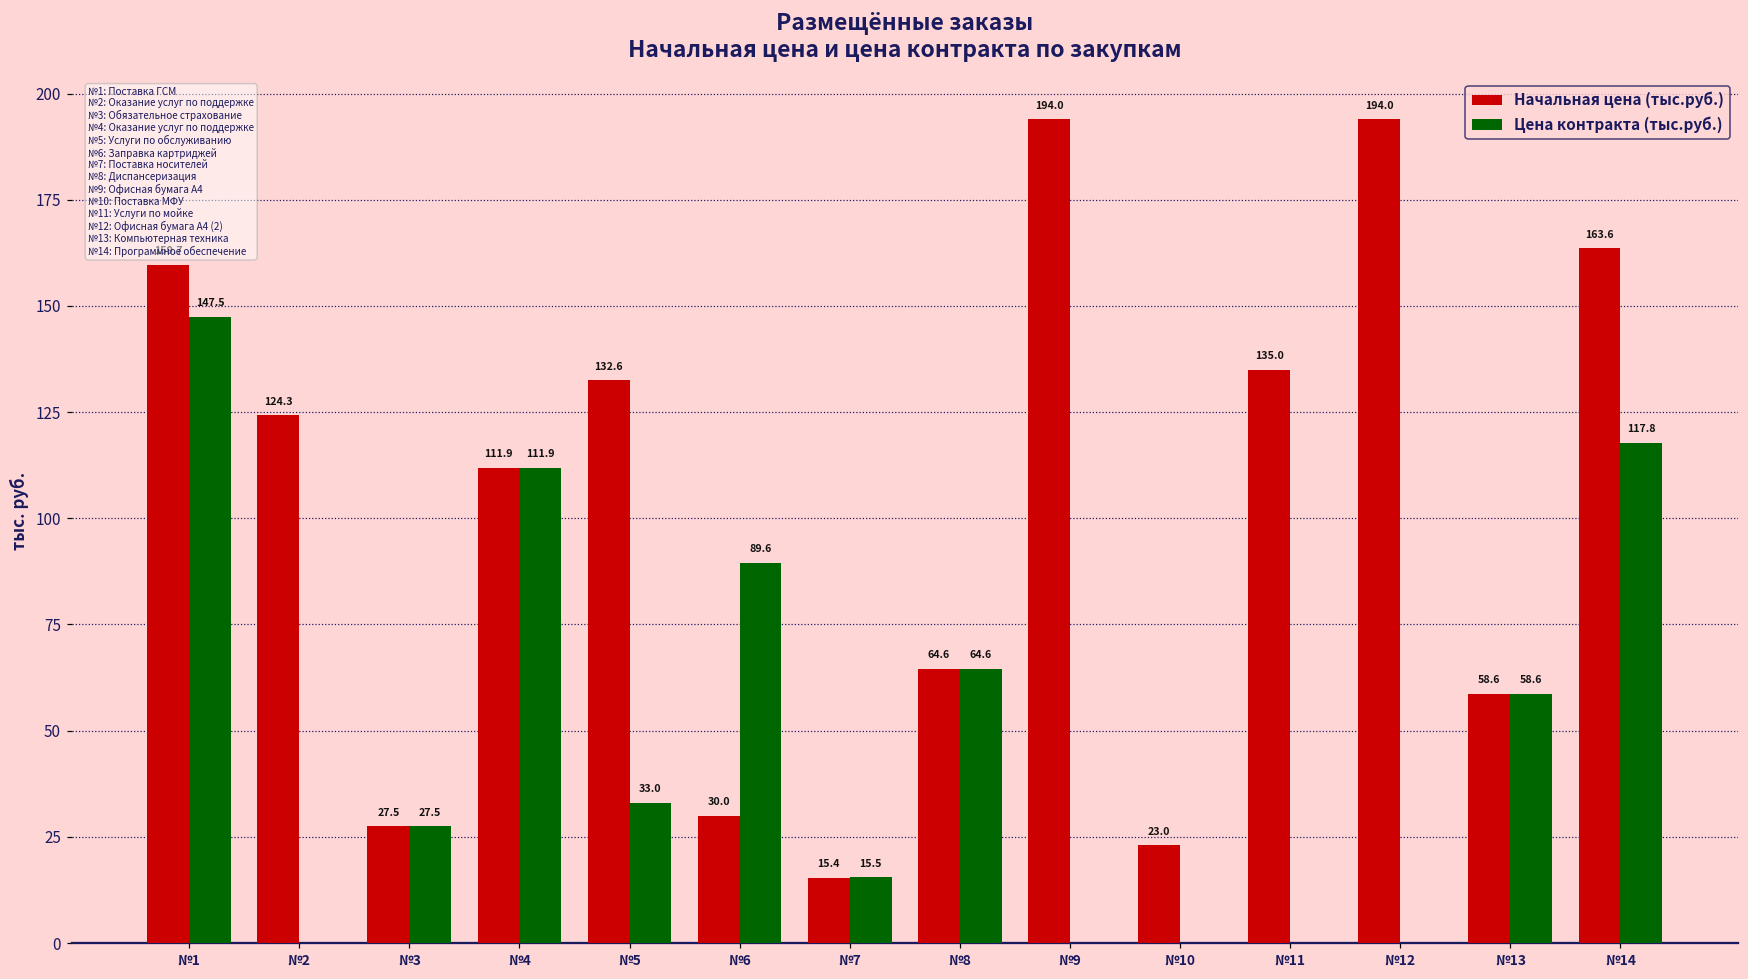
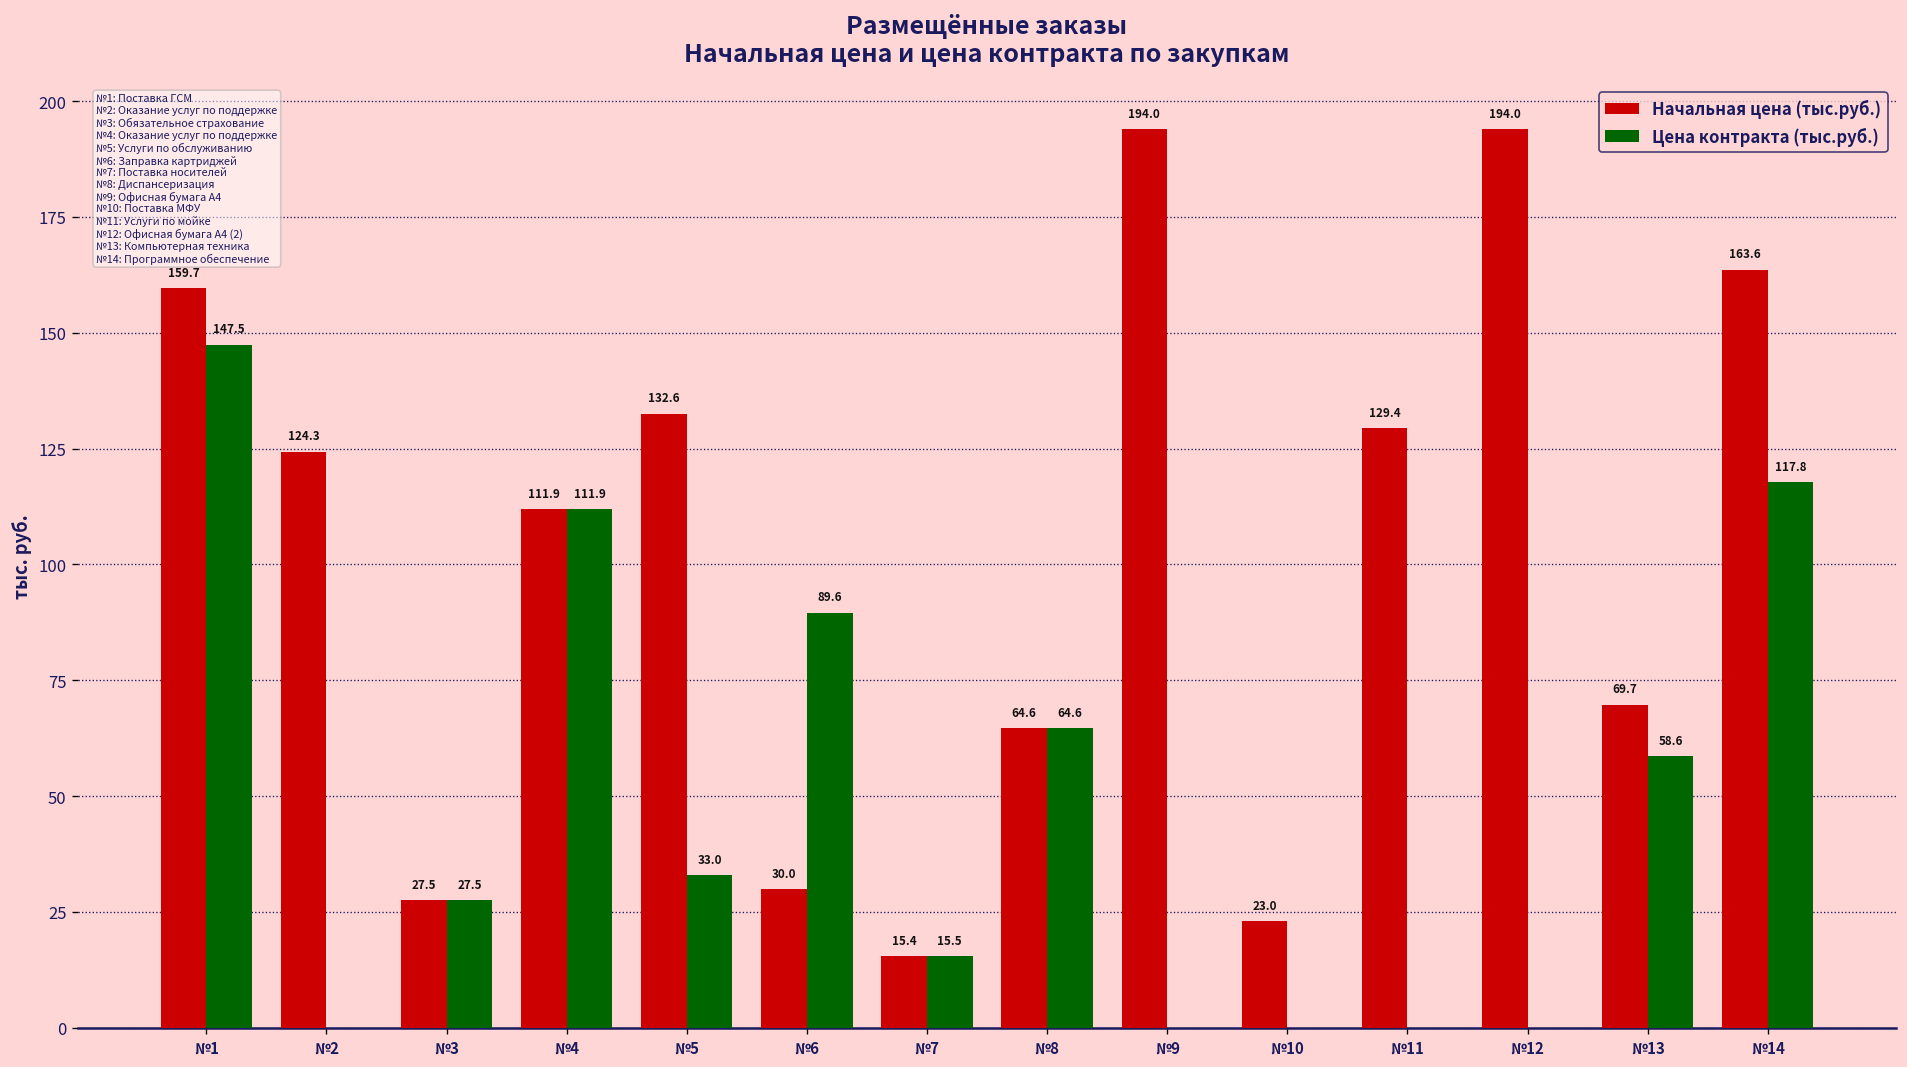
  {
    "Начальная цена (тыс.руб.)": {
      "№2": 124.3,
      "№3": 27.5,
      "№4": 111.9,
      "№5": 132.6,
      "№6": 30.0,
      "№7": 15.4,
      "№8": 64.6,
      "№9": 194.0,
      "№10": 23.0,
-     "№11": 135.0,
+     "№11": 129.4,
      "№12": 194.0,
-     "№13": 58.6,
+     "№13": 69.7,
      "№14": 163.6
    },
    "Цена контракта (тыс.руб.)": {
      "№1": 147.5,
      "№3": 27.5,
      "№4": 111.9,
      "№5": 33.0,
      "№6": 89.6,
      "№7": 15.5,
      "№8": 64.6,
      "№13": 58.6,
      "№14": 117.8
    }
  }
